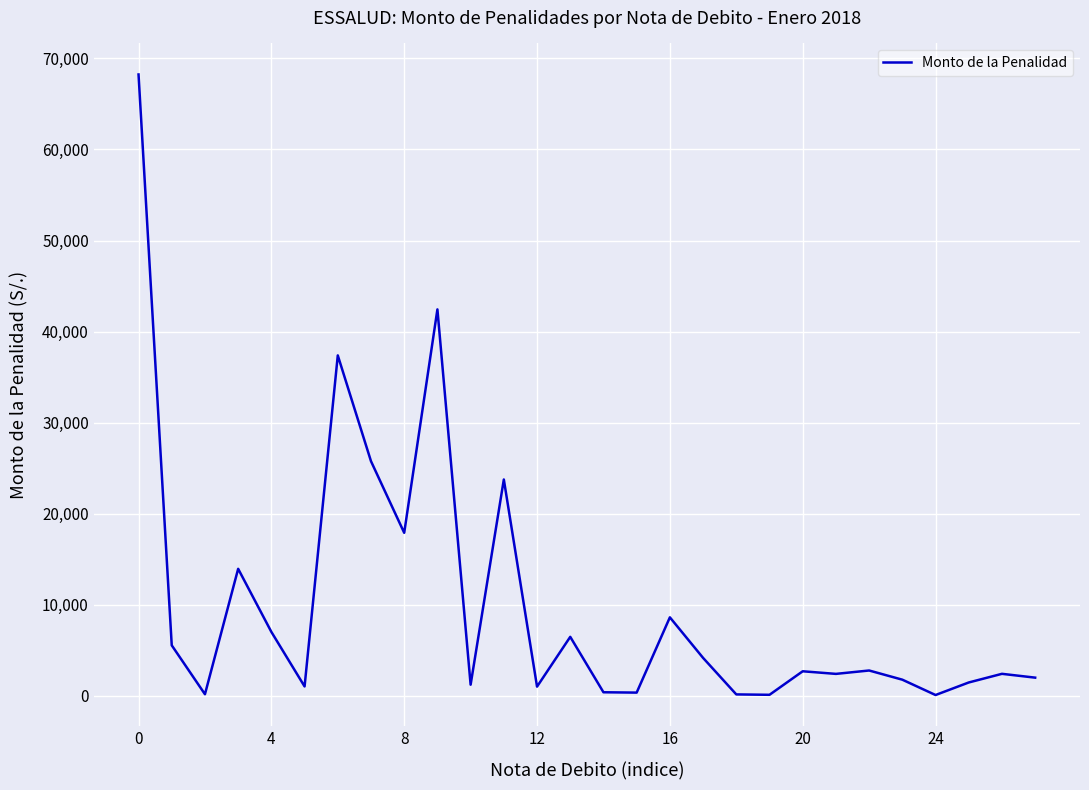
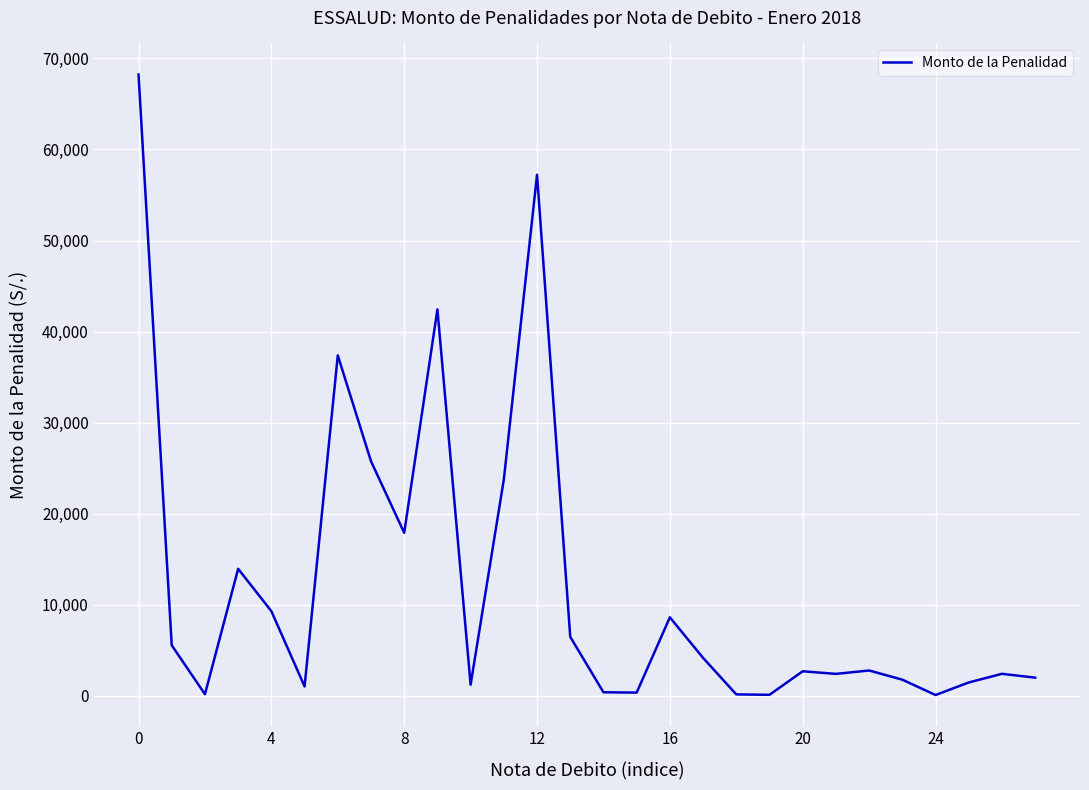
  {
    "0": "68,000",
-   "4": "7,000",
+   "4": "9,000",
    "8": "18,000",
-   "12": "1,000",
+   "12": "57,000",
    "16": "9,000",
    "20": "3,000",
    "24": "0"
  }
